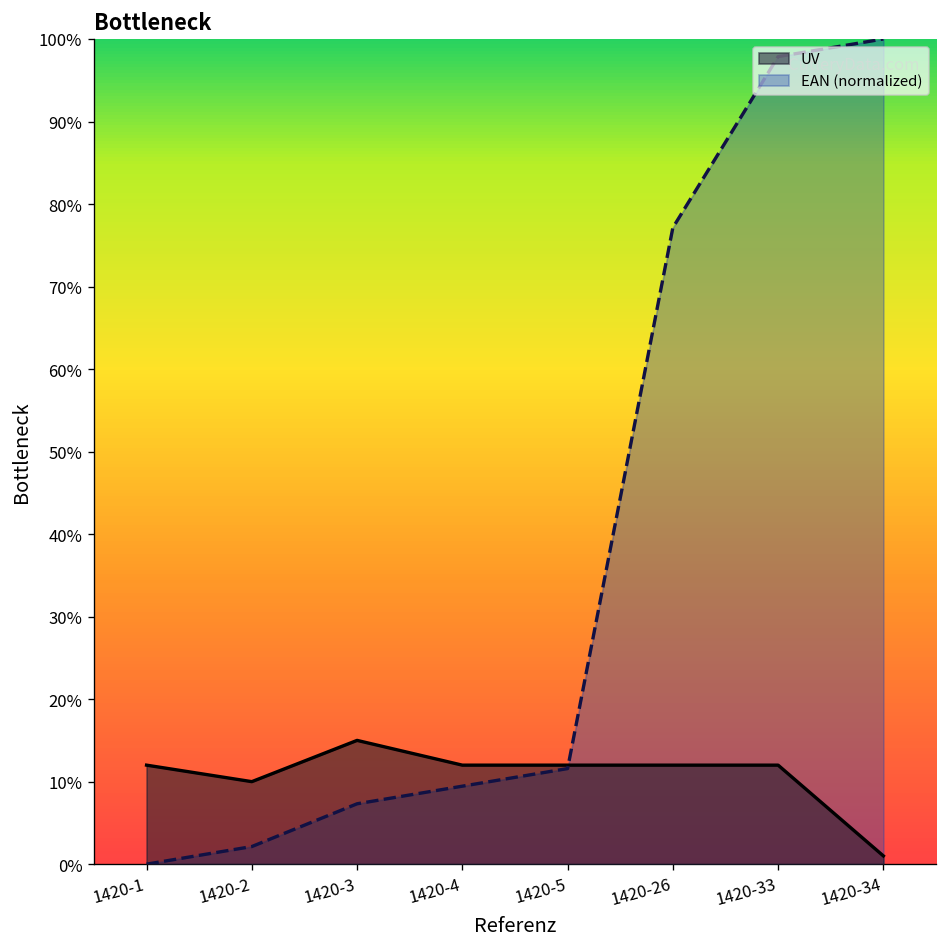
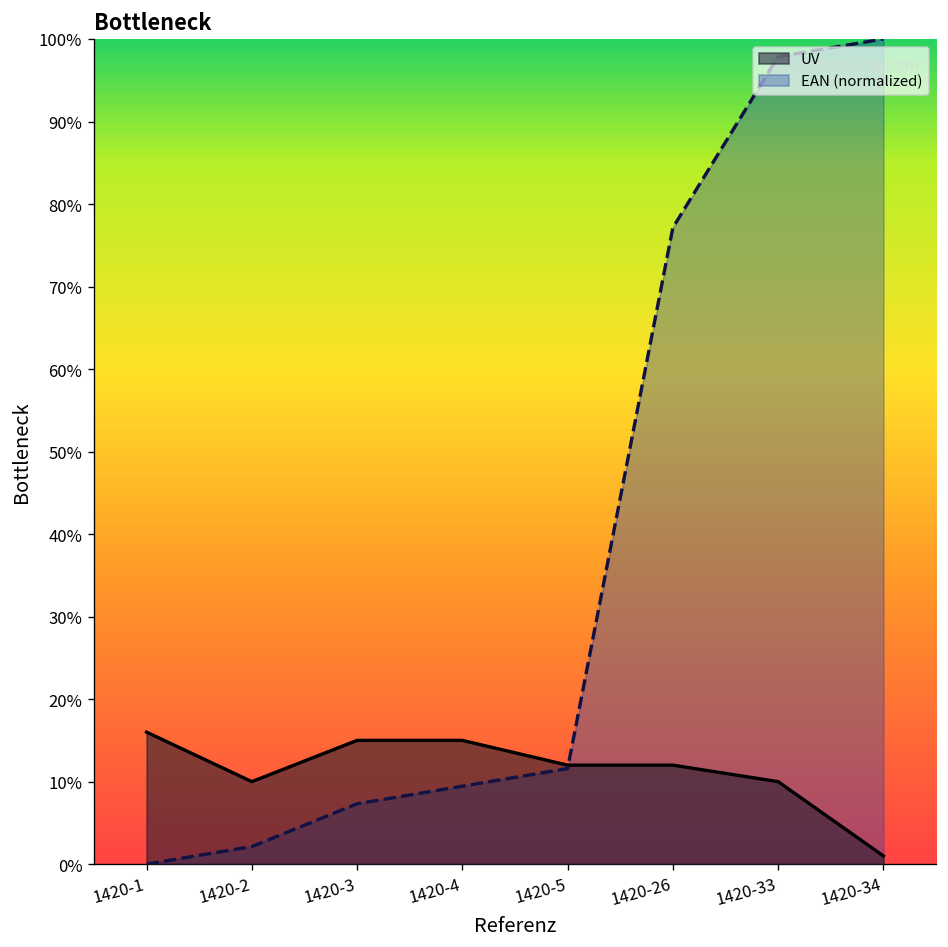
  {
    "UV": {
-     "1420-1": "12%",
+     "1420-1": "16%",
      "1420-2": "10%",
      "1420-3": "15%",
-     "1420-4": "12%",
+     "1420-4": "15%",
      "1420-5": "12%",
      "1420-26": "12%",
-     "1420-33": "12%",
+     "1420-33": "10%",
      "1420-34": "1%"
    },
    "EAN (normalized)": {
      "1420-1": "0%",
      "1420-2": "2%",
      "1420-3": "7%",
      "1420-4": "9%",
      "1420-5": "12%",
      "1420-26": "77%",
      "1420-34": "100%"
    }
  }
